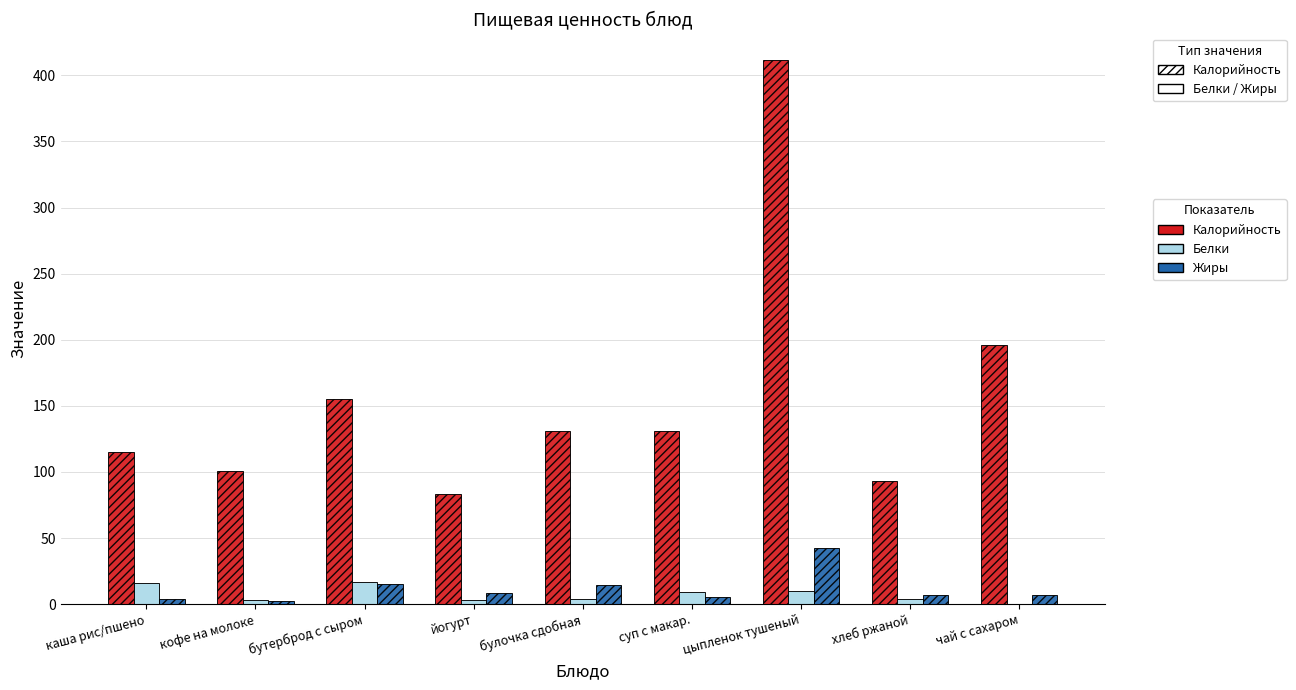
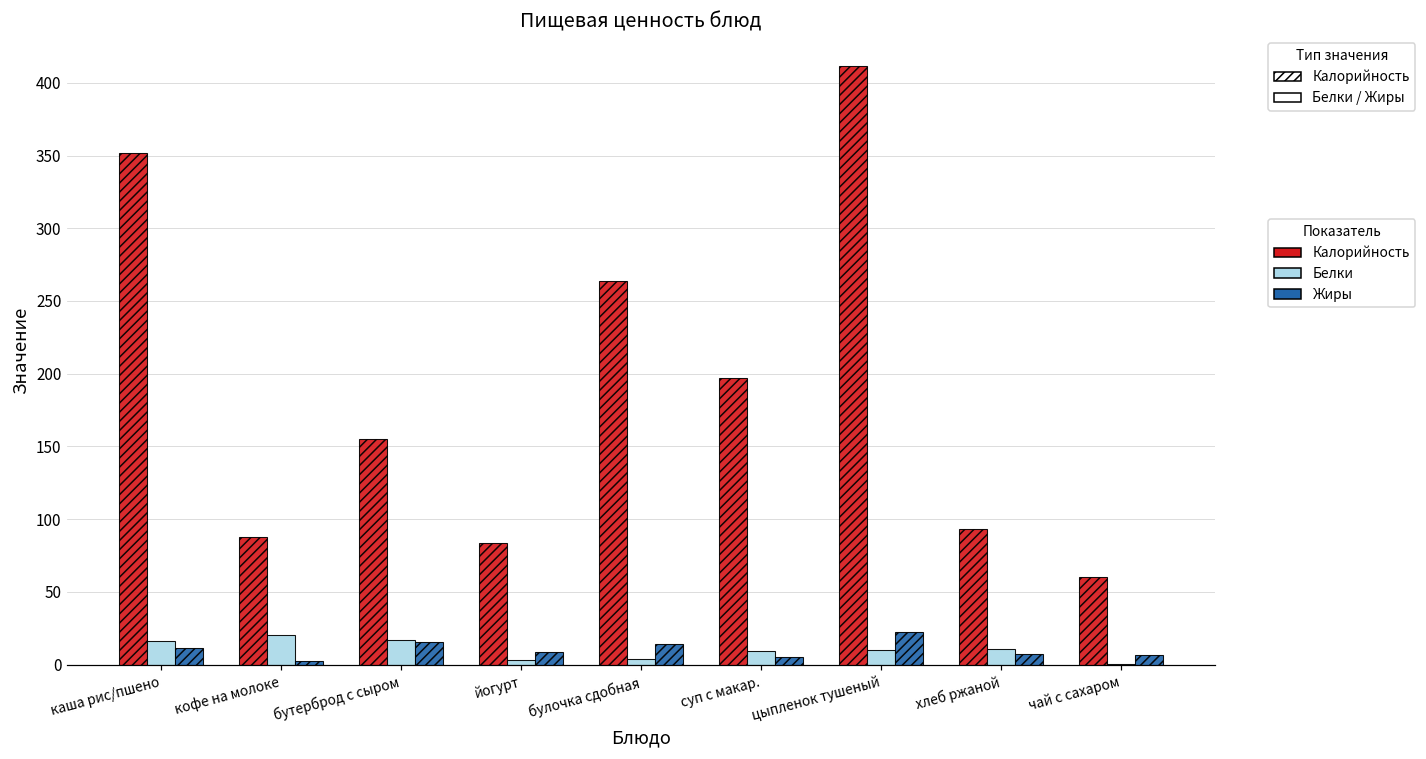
  {
    "Калорийность": {
-     "каша рис/пшено": 115,
-     "кофе на молоке": 101,
+     "каша рис/пшено": 352,
+     "кофе на молоке": 88,
      "бутерброд с сыром": 155,
      "йогурт": 84,
-     "булочка сдобная": 131,
-     "суп с макар.": 131,
+     "булочка сдобная": 264,
+     "суп с макар.": 197,
      "цыпленок тушеный": 411,
      "хлеб ржаной": 94,
-     "чай с сахаром": 196
+     "чай с сахаром": 60
    },
    "Белки": {
      "каша рис/пшено": 16,
-     "кофе на молоке": 3,
+     "кофе на молоке": 20,
      "бутерброд с сыром": 17,
      "йогурт": 3,
      "булочка сдобная": 4,
      "суп с макар.": 9,
      "цыпленок тушеный": 10,
-     "хлеб ржаной": 4
+     "хлеб ржаной": 11
    },
    "Жиры": {
-     "каша рис/пшено": 4,
+     "каша рис/пшено": 11,
      "кофе на молоке": 3,
      "бутерброд с сыром": 15,
      "йогурт": 8,
      "булочка сдобная": 14,
      "суп с макар.": 5,
-     "цыпленок тушеный": 42,
+     "цыпленок тушеный": 22,
      "хлеб ржаной": 7,
      "чай с сахаром": 7
    }
  }
